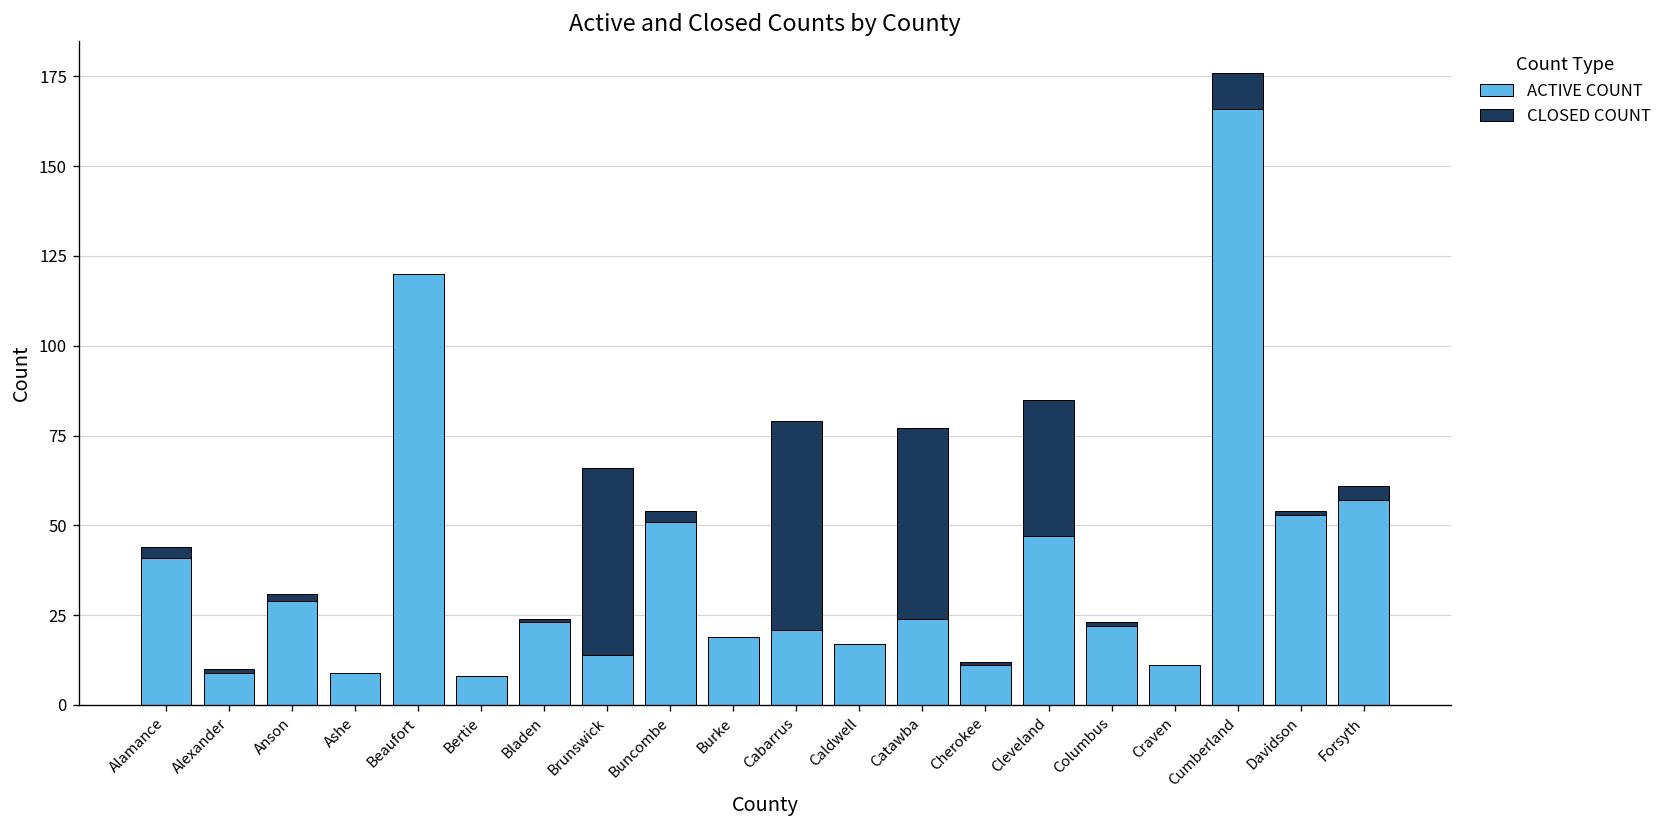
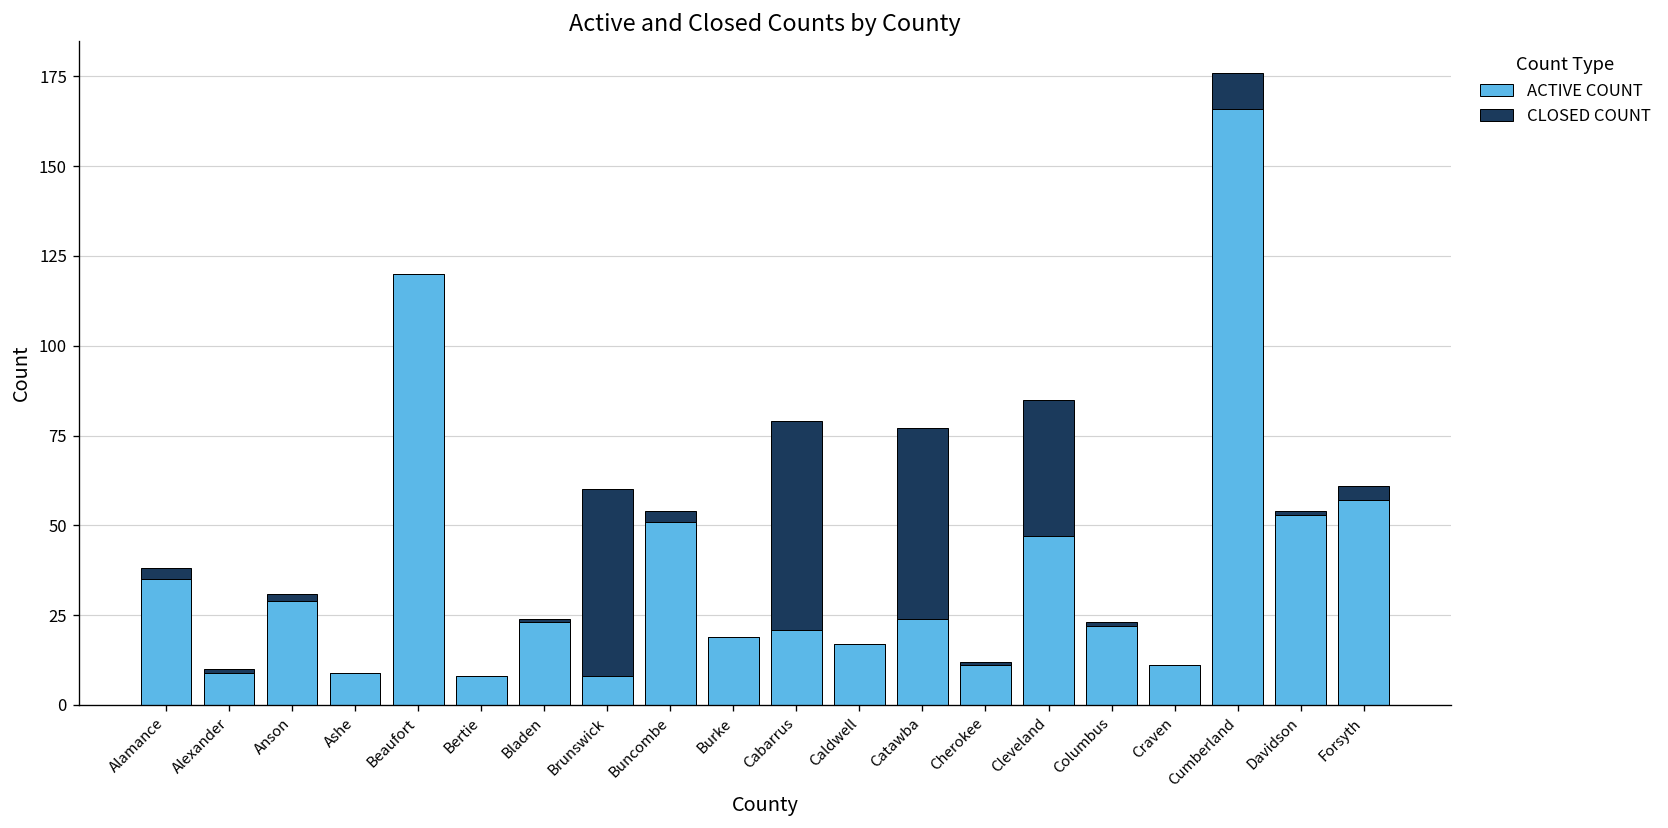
  {
    "ACTIVE COUNT": {
-     "Alamance": 41,
+     "Alamance": 35,
      "Alexander": 9,
      "Anson": 29,
      "Ashe": 9,
      "Beaufort": 120,
      "Bertie": 8,
      "Bladen": 23,
-     "Brunswick": 14,
+     "Brunswick": 8,
      "Buncombe": 51,
      "Burke": 19,
      "Cabarrus": 21,
      "Caldwell": 17,
      "Catawba": 24,
      "Cherokee": 11,
      "Cleveland": 47,
      "Columbus": 22,
      "Craven": 11,
      "Cumberland": 166,
      "Davidson": 53,
      "Forsyth": 57
    },
    "CLOSED COUNT": {
      "Alamance": 3,
      "Alexander": 1,
      "Anson": 2,
      "Ashe": 0,
      "Beaufort": 0,
      "Bertie": 0,
      "Bladen": 1,
      "Brunswick": 52,
      "Buncombe": 3,
      "Burke": 0,
      "Cabarrus": 58,
      "Caldwell": 0,
      "Catawba": 53,
      "Cherokee": 1,
      "Cleveland": 38,
      "Columbus": 1,
      "Craven": 0,
      "Cumberland": 10,
      "Davidson": 1,
      "Forsyth": 4
    }
  }
